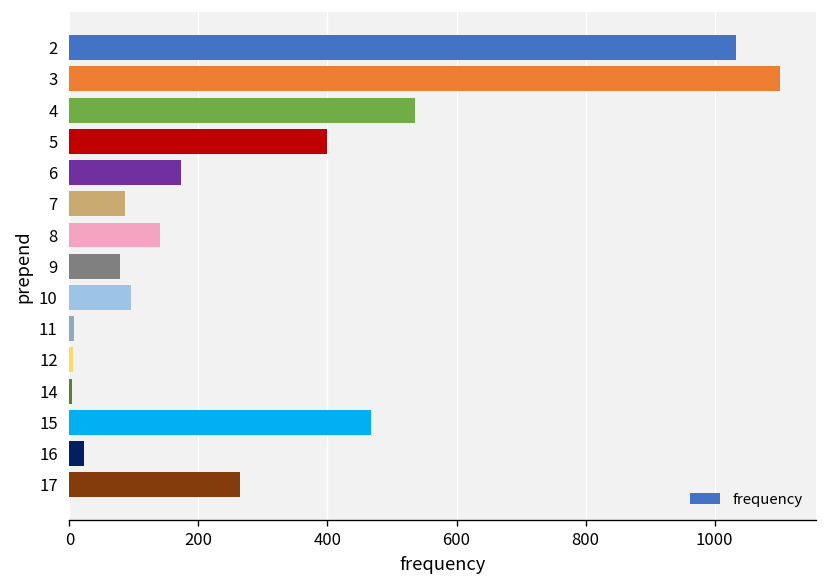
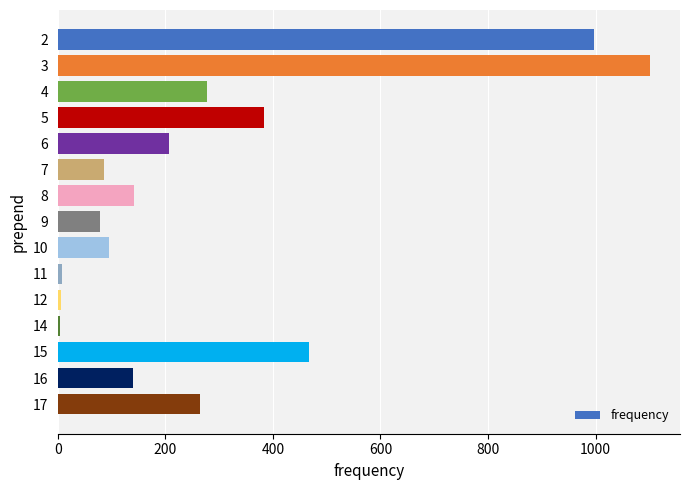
  {
-   "2": 1030,
+   "2": 1000,
    "3": 1100,
-   "4": 540,
-   "5": 400,
-   "6": 170,
+   "4": 280,
+   "5": 380,
+   "6": 210,
    "7": 90,
    "8": 140,
    "9": 80,
    "10": 100,
    "11": 10,
    "12": 10,
    "15": 470,
-   "16": 20,
+   "16": 140,
    "17": 270
  }
